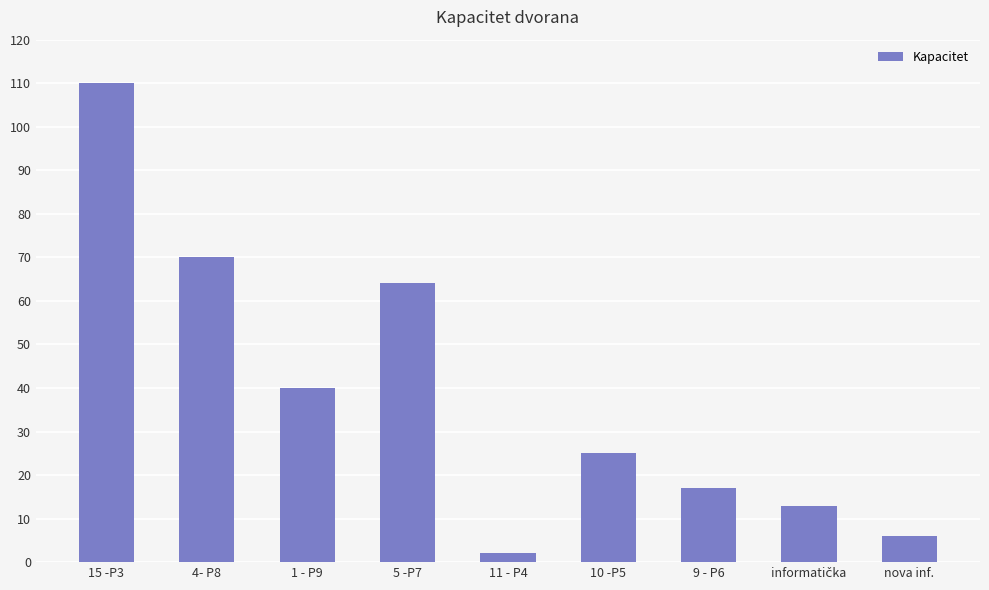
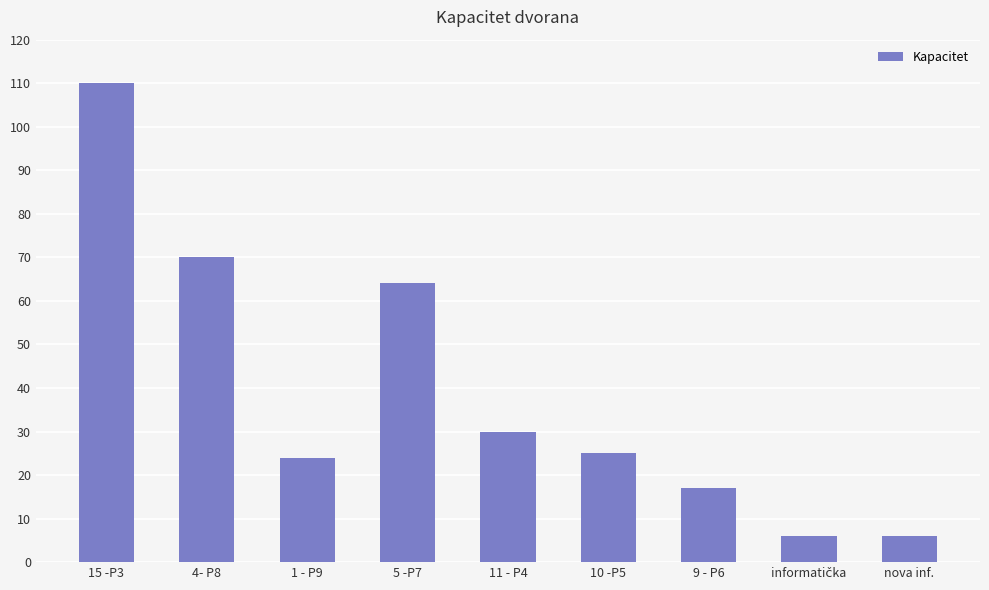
  {
    "15 -P3": 110,
    "4- P8": 70,
-   "1 - P9": 40,
+   "1 - P9": 24,
    "5 -P7": 64,
-   "11 - P4": 2,
+   "11 - P4": 30,
    "10 -P5": 25,
    "9 - P6": 17,
-   "informatička": 13,
+   "informatička": 6,
    "nova inf.": 6
  }
